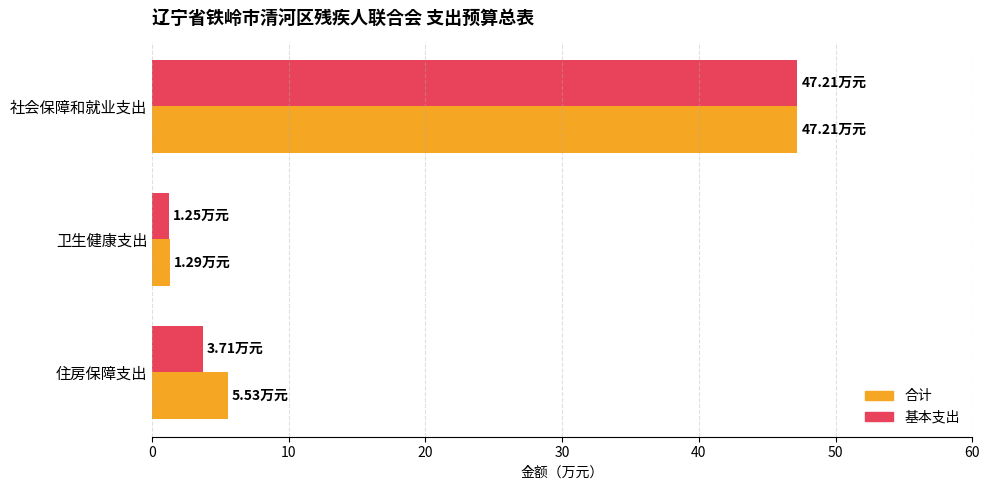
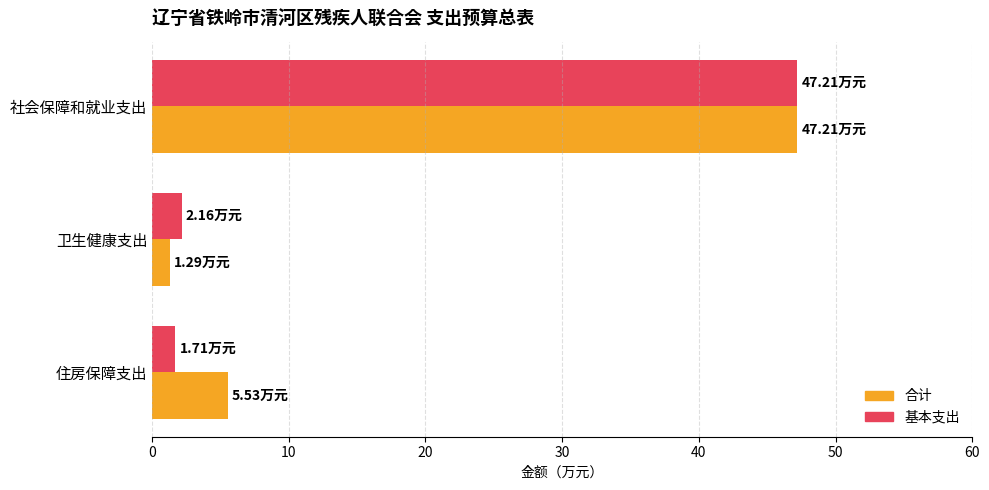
  {
    "合计": {
      "社会保障和就业支出": 47.21,
      "卫生健康支出": 1.29,
      "住房保障支出": 5.53
    },
    "基本支出": {
      "社会保障和就业支出": 47.21,
-     "卫生健康支出": 1.25,
-     "住房保障支出": 3.71
+     "卫生健康支出": 2.16,
+     "住房保障支出": 1.71
    }
  }
